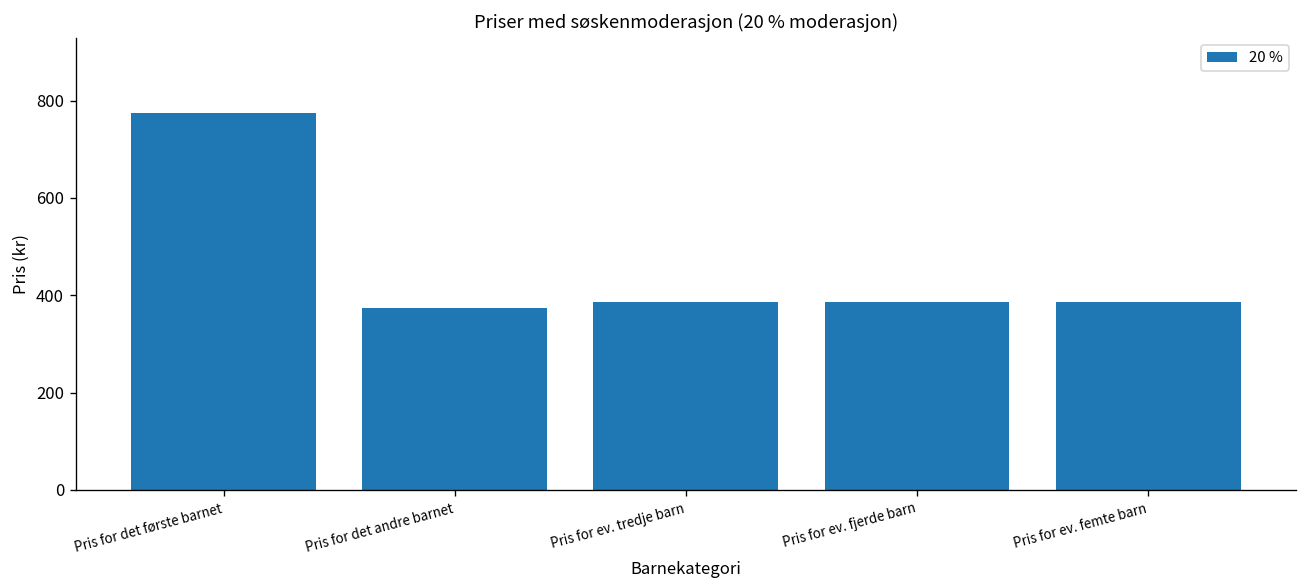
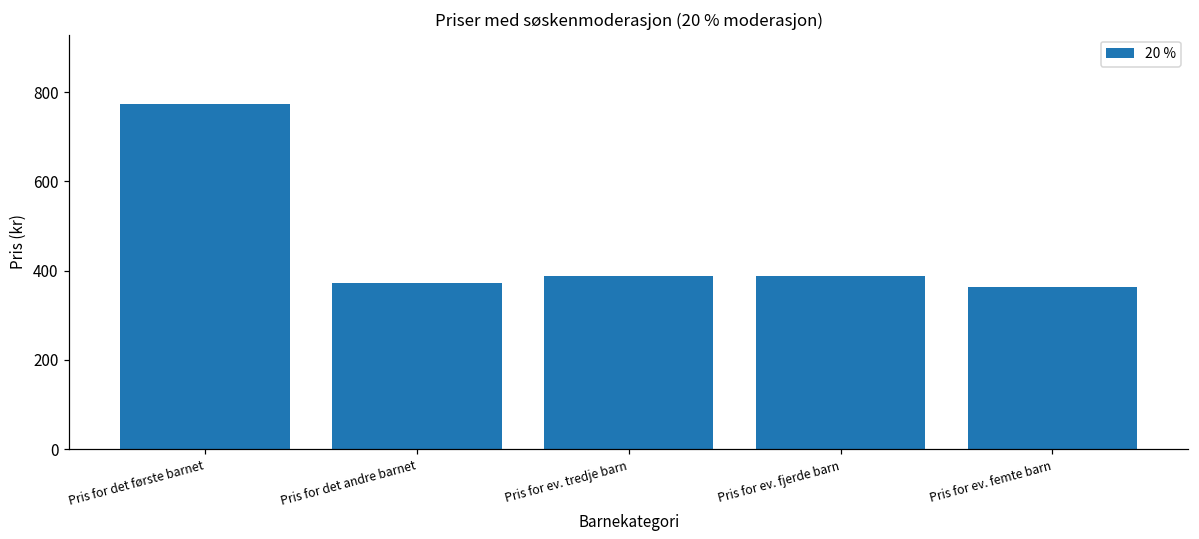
  {
    "Pris for det første barnet": 770,
    "Pris for det andre barnet": 370,
    "Pris for ev. tredje barn": 390,
    "Pris for ev. fjerde barn": 390,
-   "Pris for ev. femte barn": 390
+   "Pris for ev. femte barn": 360
  }
